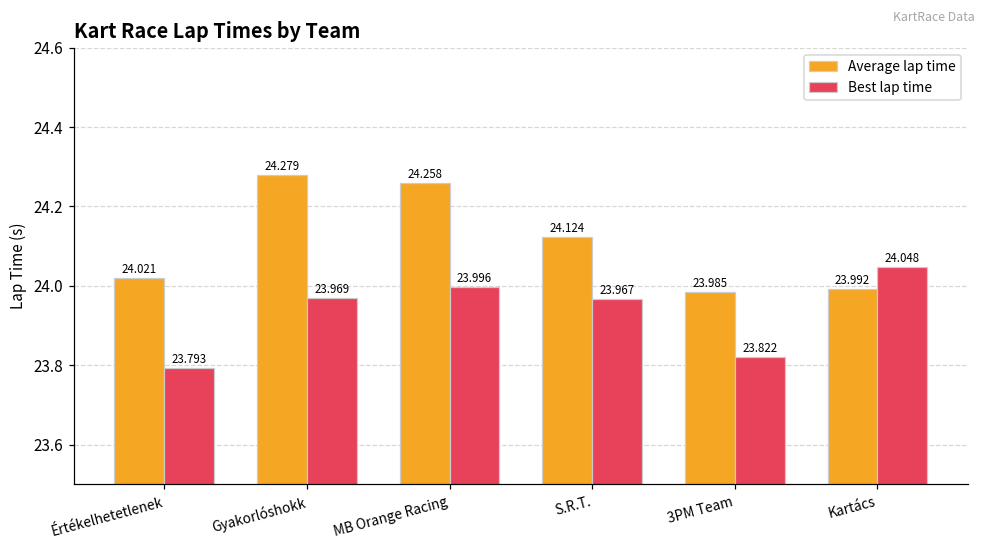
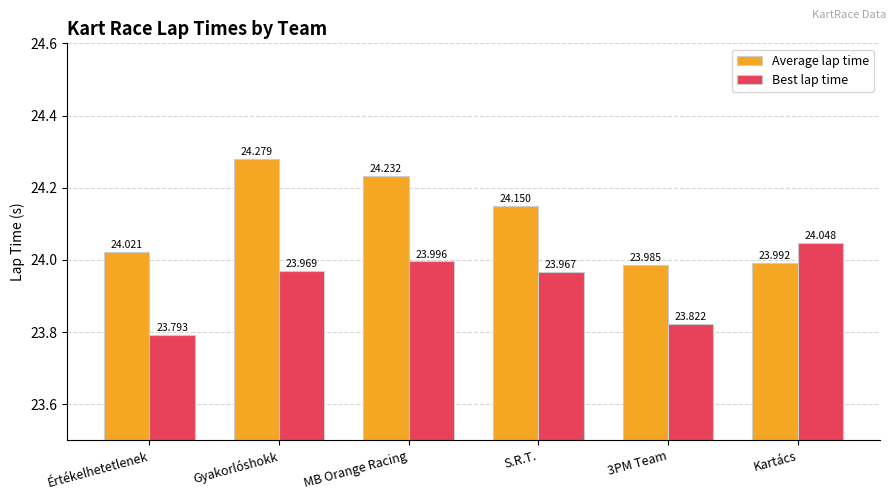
  {
    "Average lap time": {
      "Értékelhetetlenek": 24.021,
      "Gyakorlóshokk": 24.279,
-     "MB Orange Racing": 24.258,
-     "S.R.T.": 24.124,
+     "MB Orange Racing": 24.232,
+     "S.R.T.": 24.150,
      "3PM Team": 23.985,
      "Kartács": 23.992
    },
    "Best lap time": {
      "Értékelhetetlenek": 23.793,
      "Gyakorlóshokk": 23.969,
      "MB Orange Racing": 23.996,
      "S.R.T.": 23.967,
      "3PM Team": 23.822,
      "Kartács": 24.048
    }
  }
